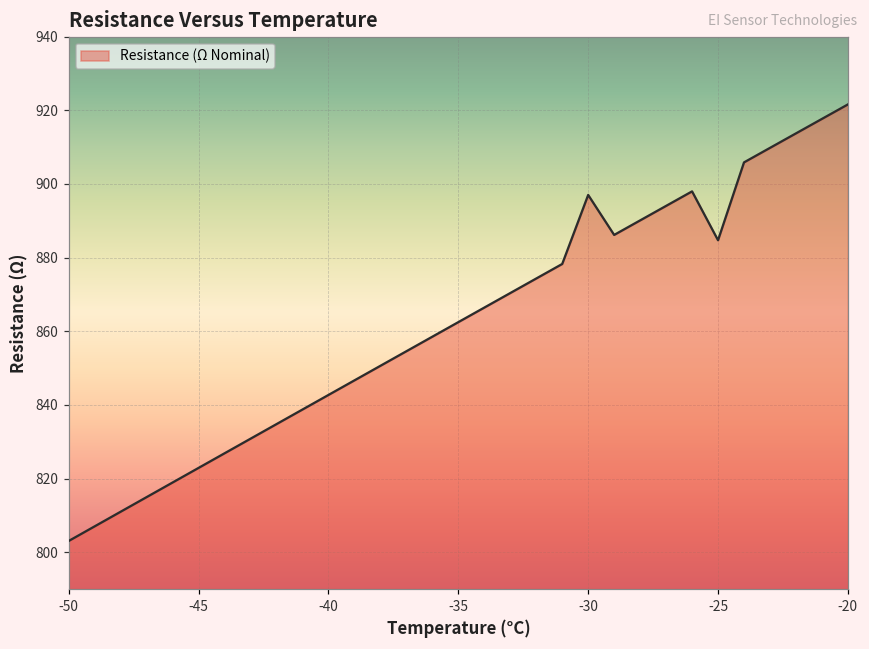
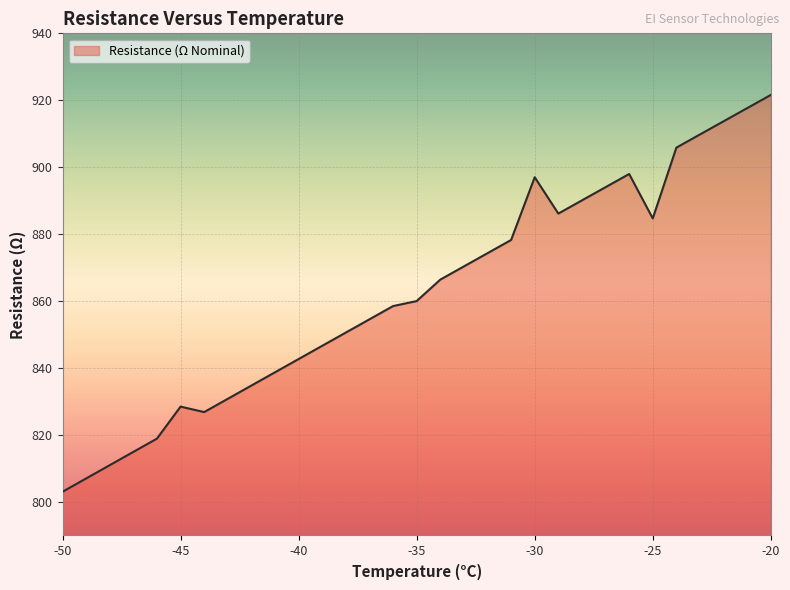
  {
    "-50": 803,
-   "-45": 823,
+   "-45": 828,
    "-40": 843,
-   "-35": 862,
+   "-35": 860,
    "-30": 897,
    "-25": 885,
    "-20": 922
  }
